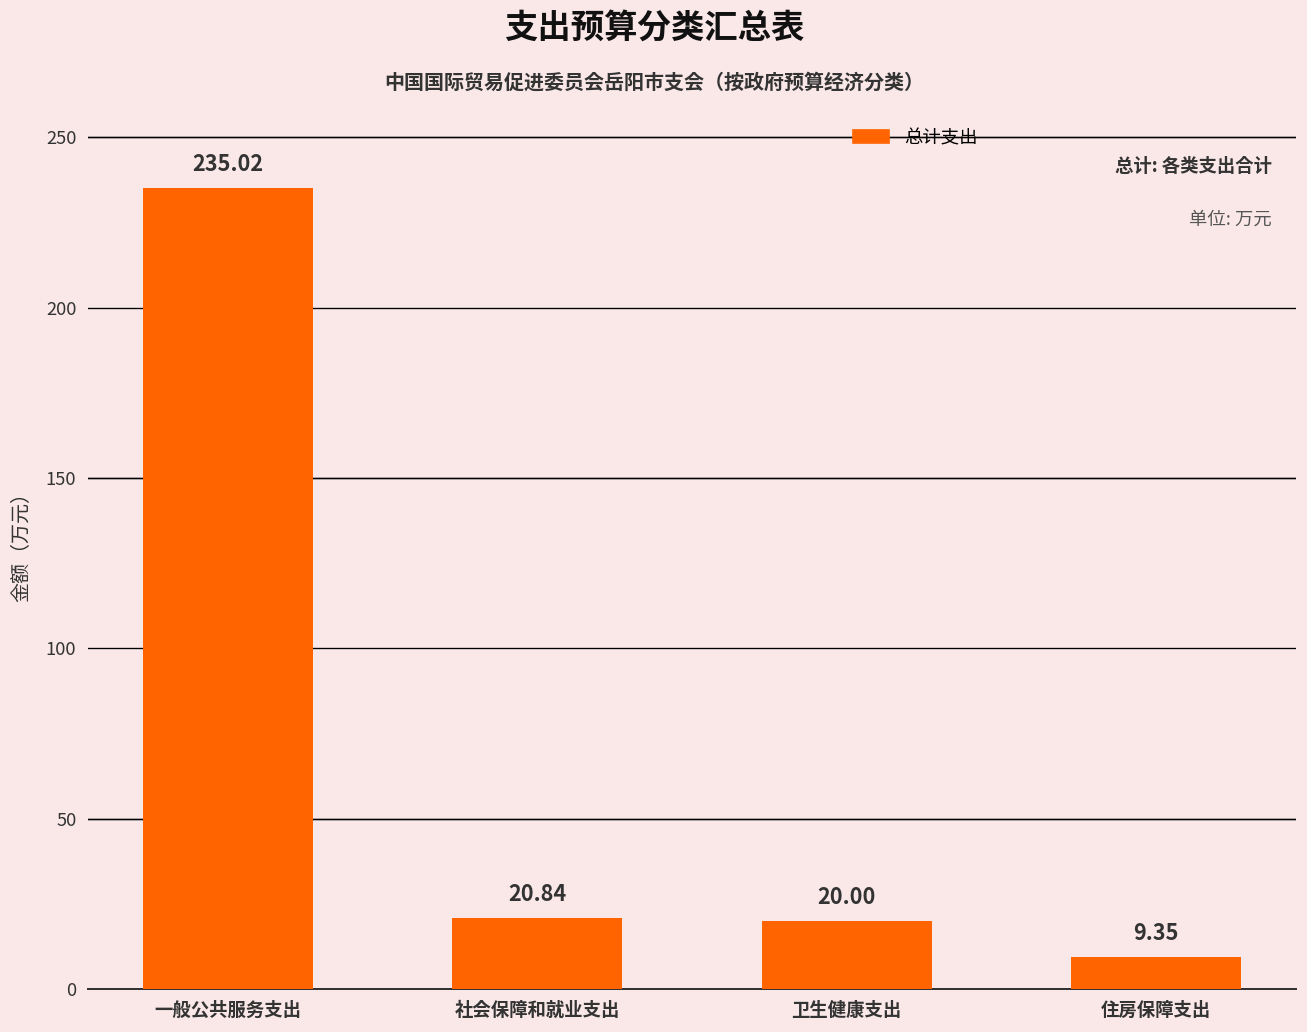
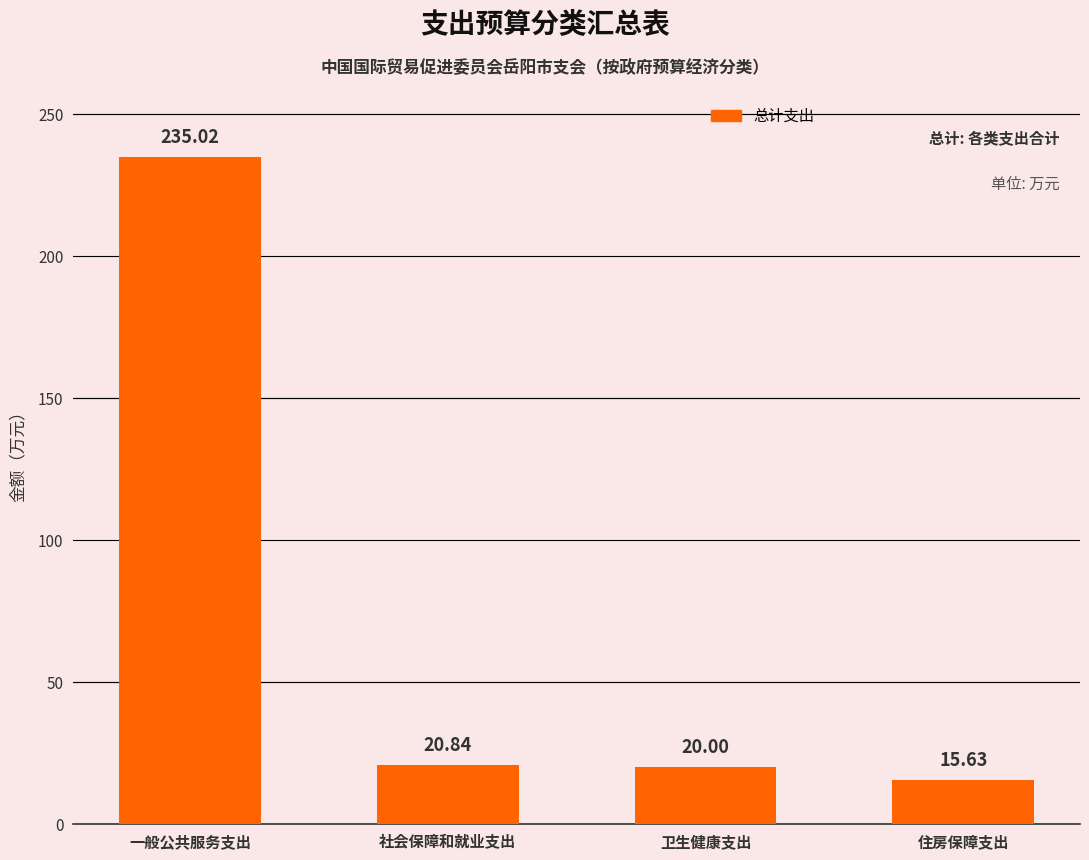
  {
    "一般公共服务支出": 235.02,
    "社会保障和就业支出": 20.84,
    "卫生健康支出": 20.00,
-   "住房保障支出": 9.35
+   "住房保障支出": 15.63
  }
